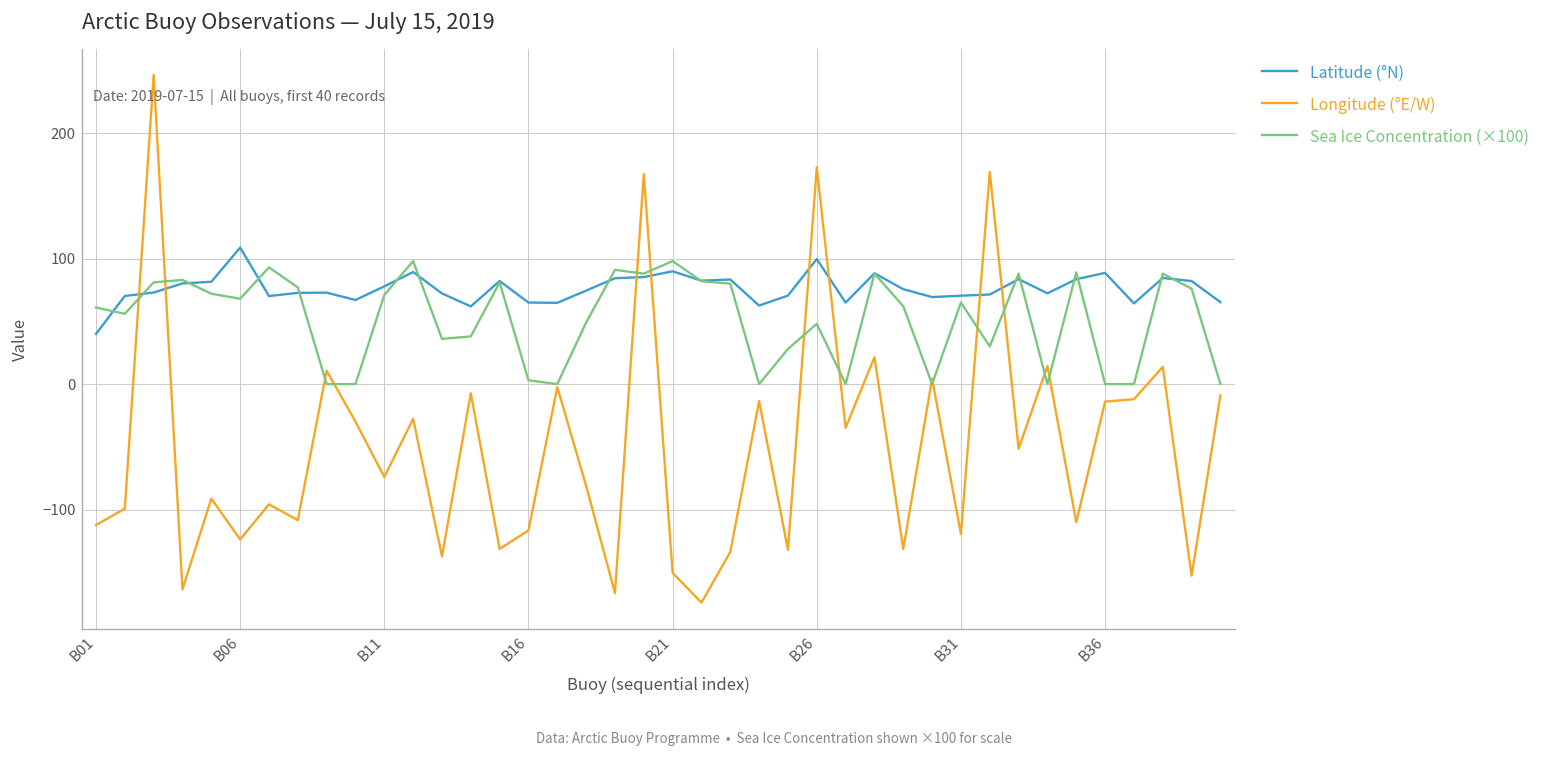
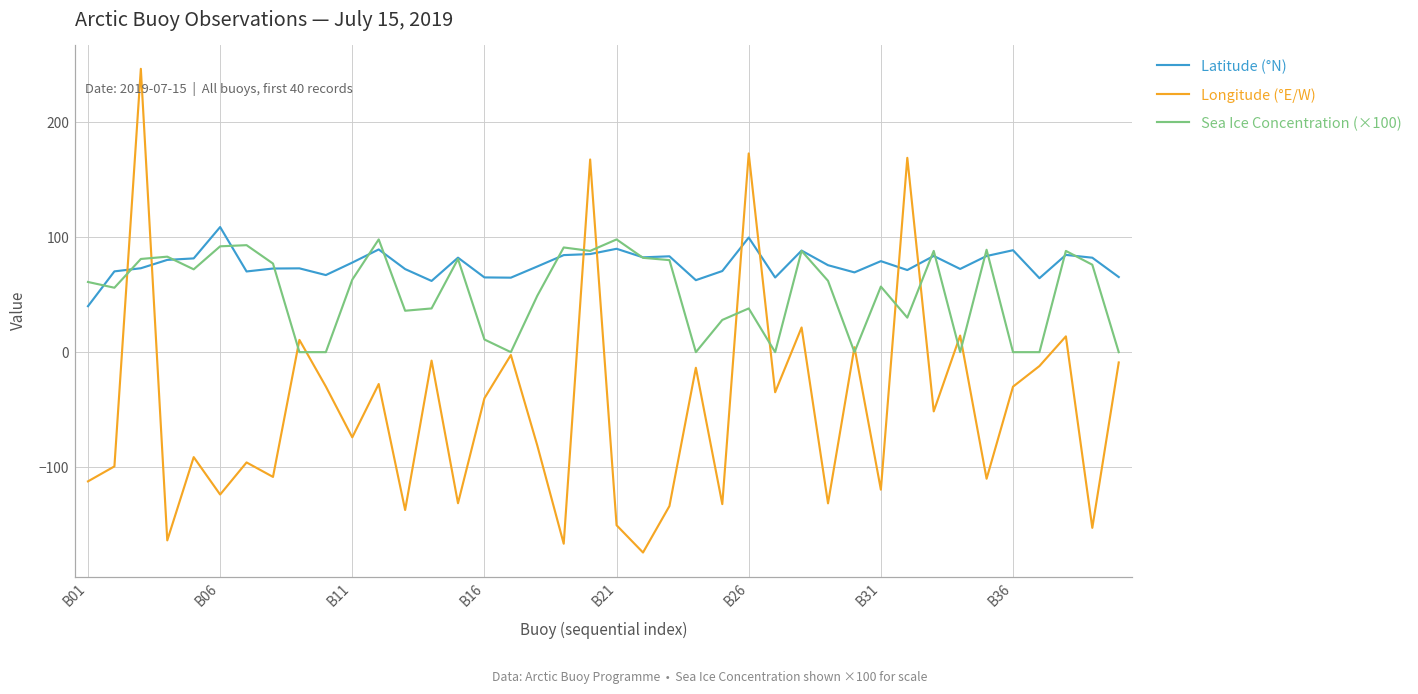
  {
    "Latitude (°N)": {
      "B01": 40,
      "B06": 109,
      "B11": 78,
      "B16": 65,
      "B21": 90,
      "B26": 100,
-     "B31": 70,
+     "B31": 79,
      "B36": 89
    },
    "Longitude (°E/W)": {
      "B01": -112,
      "B06": -124,
      "B11": -74,
-     "B16": -117,
+     "B16": -40,
      "B21": -150,
      "B26": 173,
      "B31": -120,
-     "B36": -14
+     "B36": -30
    },
    "Sea Ice Concentration (×100)": {
      "B01": 61,
-     "B06": 68,
-     "B11": 71,
-     "B16": 3,
+     "B06": 92,
+     "B11": 63,
+     "B16": 11,
      "B21": 98,
-     "B26": 48,
-     "B31": 65,
+     "B26": 38,
+     "B31": 57,
      "B36": 0
    }
  }
